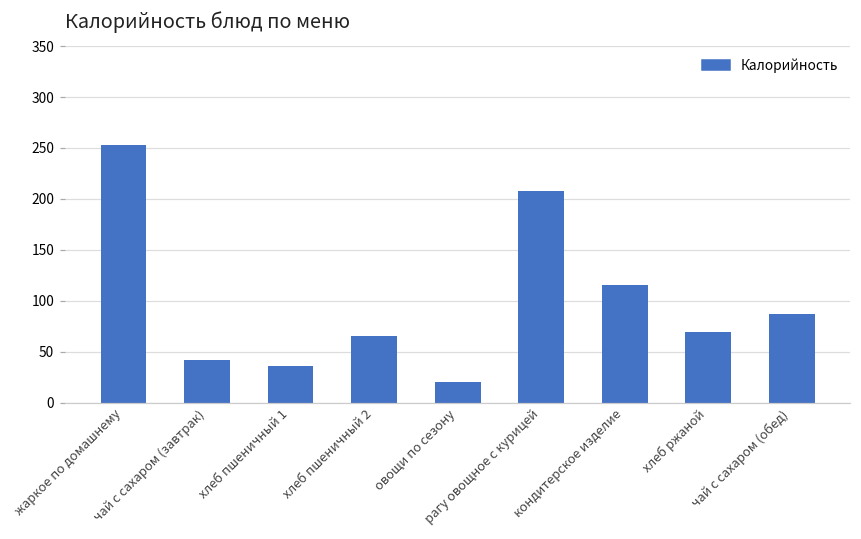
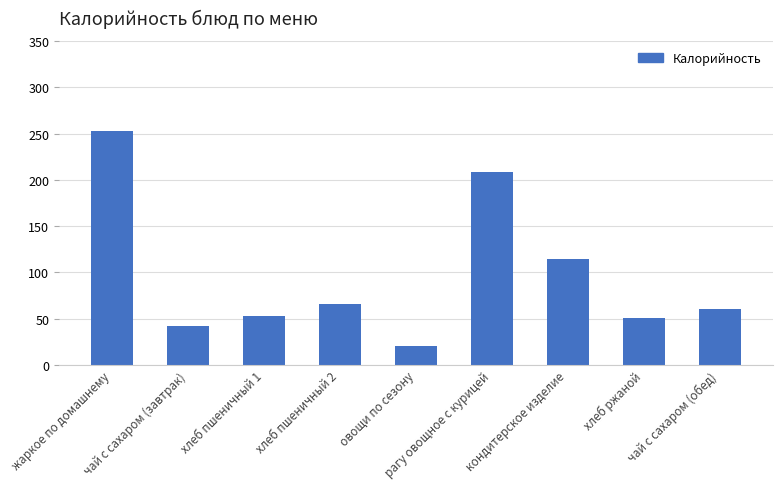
  {
    "жаркое по домашнему": 250,
    "чай с сахаром (завтрак)": 40,
-   "хлеб пшеничный 1": 40,
+   "хлеб пшеничный 1": 50,
    "хлеб пшеничный 2": 70,
    "овощи по сезону": 20,
    "рагу овощное с курицей": 210,
    "кондитерское изделие": 120,
-   "хлеб ржаной": 70,
-   "чай с сахаром (обед)": 90
+   "хлеб ржаной": 50,
+   "чай с сахаром (обед)": 60
  }
